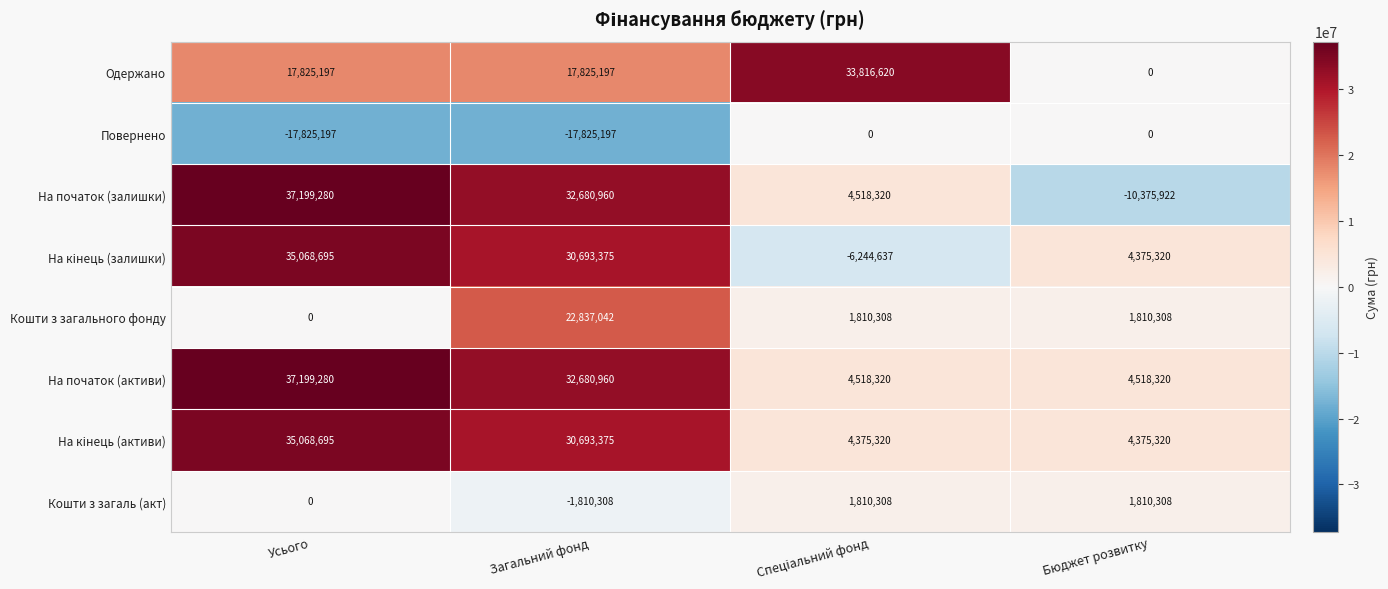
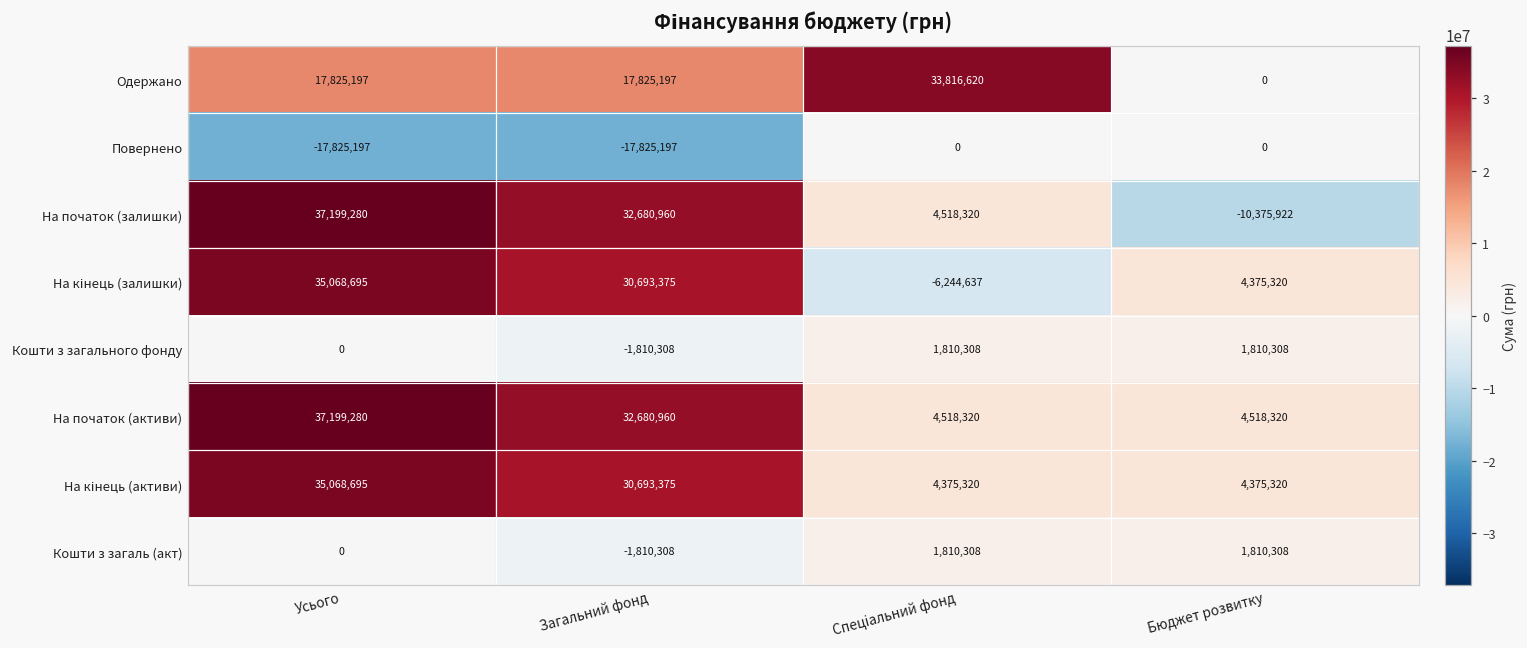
  {
    "Одержано": {
      "Усього": "17,825,197",
      "Загальний фонд": "17,825,197",
      "Спеціальний фонд": "33,816,620",
      "Бюджет розвитку": "0"
    },
    "Повернено": {
      "Усього": "-17,825,197",
      "Загальний фонд": "-17,825,197",
      "Спеціальний фонд": "0",
      "Бюджет розвитку": "0"
    },
    "На початок (залишки)": {
      "Усього": "37,199,280",
      "Загальний фонд": "32,680,960",
      "Спеціальний фонд": "4,518,320",
      "Бюджет розвитку": "-10,375,922"
    },
    "На кінець (залишки)": {
      "Усього": "35,068,695",
      "Загальний фонд": "30,693,375",
      "Спеціальний фонд": "-6,244,637",
      "Бюджет розвитку": "4,375,320"
    },
    "Кошти з загального фонду": {
      "Усього": "0",
-     "Загальний фонд": "22,837,042",
+     "Загальний фонд": "-1,810,308",
      "Спеціальний фонд": "1,810,308",
      "Бюджет розвитку": "1,810,308"
    },
    "На початок (активи)": {
      "Усього": "37,199,280",
      "Загальний фонд": "32,680,960",
      "Спеціальний фонд": "4,518,320",
      "Бюджет розвитку": "4,518,320"
    },
    "На кінець (активи)": {
      "Усього": "35,068,695",
      "Загальний фонд": "30,693,375",
      "Спеціальний фонд": "4,375,320",
      "Бюджет розвитку": "4,375,320"
    },
    "Кошти з загаль (акт)": {
      "Усього": "0",
      "Загальний фонд": "-1,810,308",
      "Спеціальний фонд": "1,810,308",
      "Бюджет розвитку": "1,810,308"
    }
  }
